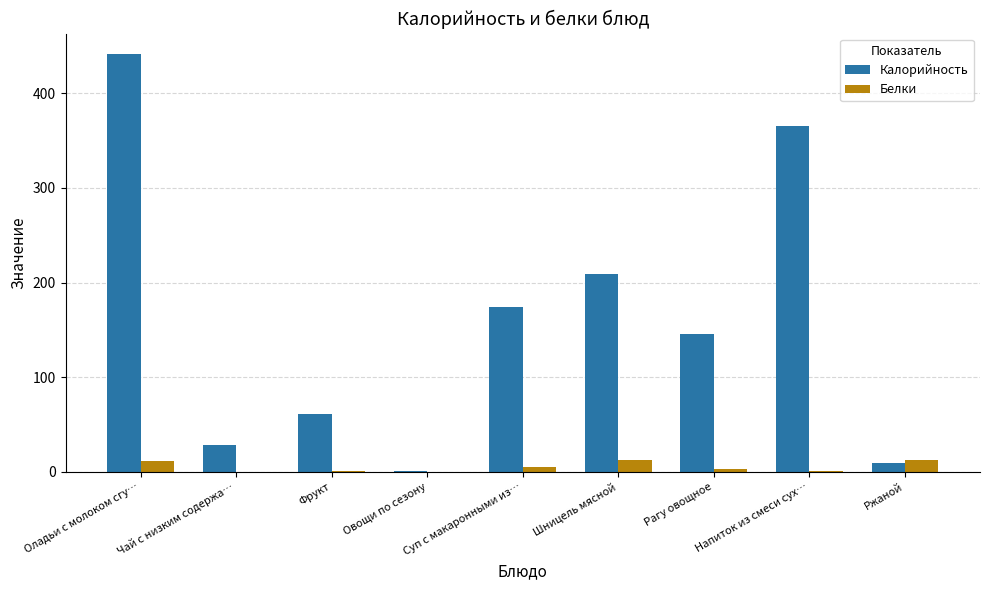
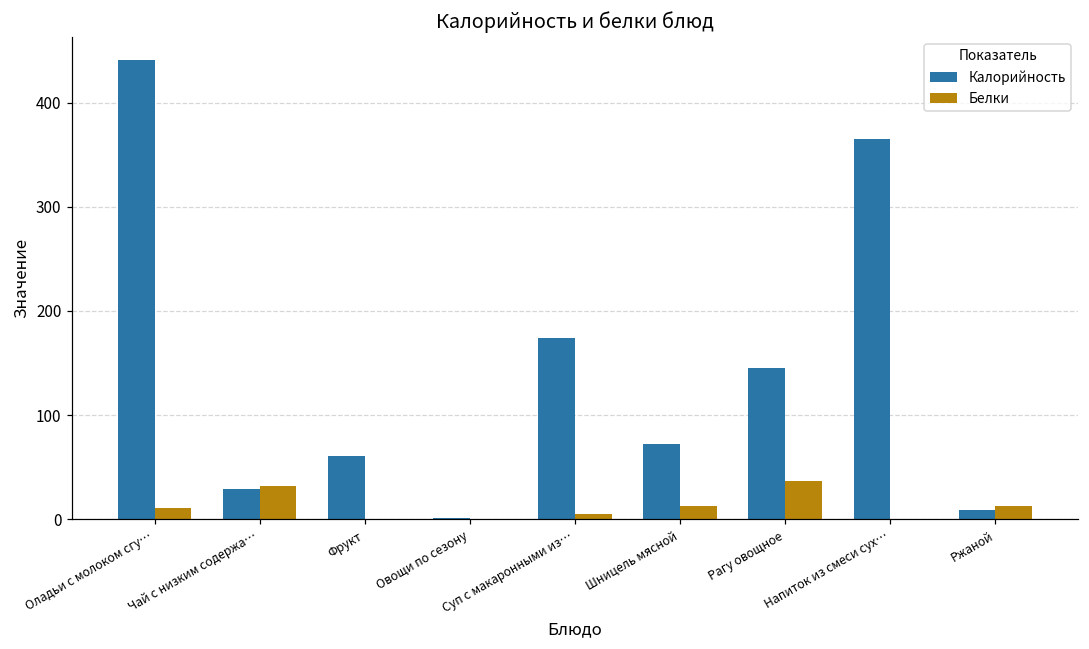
  {
    "Калорийность": {
      "Оладьи с молоком сгу…": 440,
      "Чай с низким содержа…": 30,
      "Фрукт": 60,
      "Суп с макаронными из…": 170,
-     "Шницель мясной": 210,
+     "Шницель мясной": 70,
      "Рагу овощное": 150,
      "Напиток из смеси сух…": 370,
      "Ржаной": 10
    },
    "Белки": {
      "Оладьи с молоком сгу…": 10,
-     "Чай с низким содержа…": 0,
+     "Чай с низким содержа…": 30,
      "Суп с макаронными из…": 0,
      "Шницель мясной": 10,
-     "Рагу овощное": 0,
+     "Рагу овощное": 40,
      "Ржаной": 10
    }
  }
